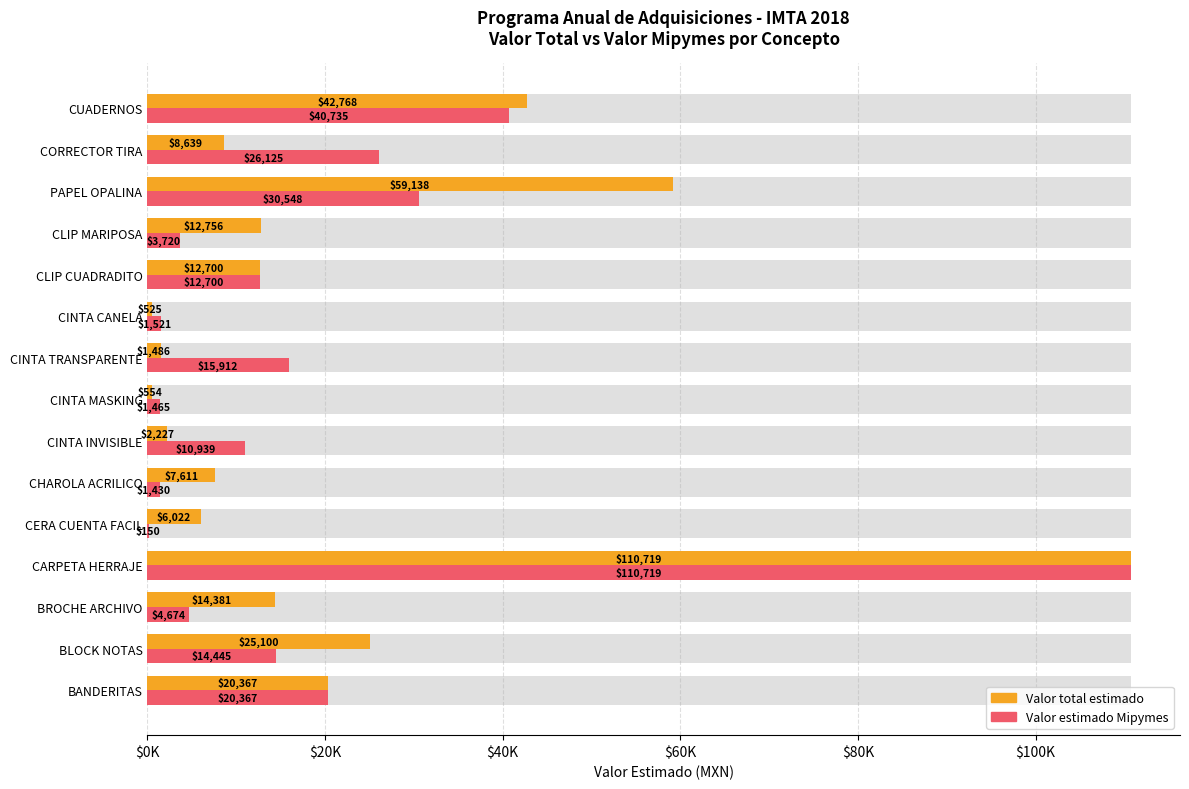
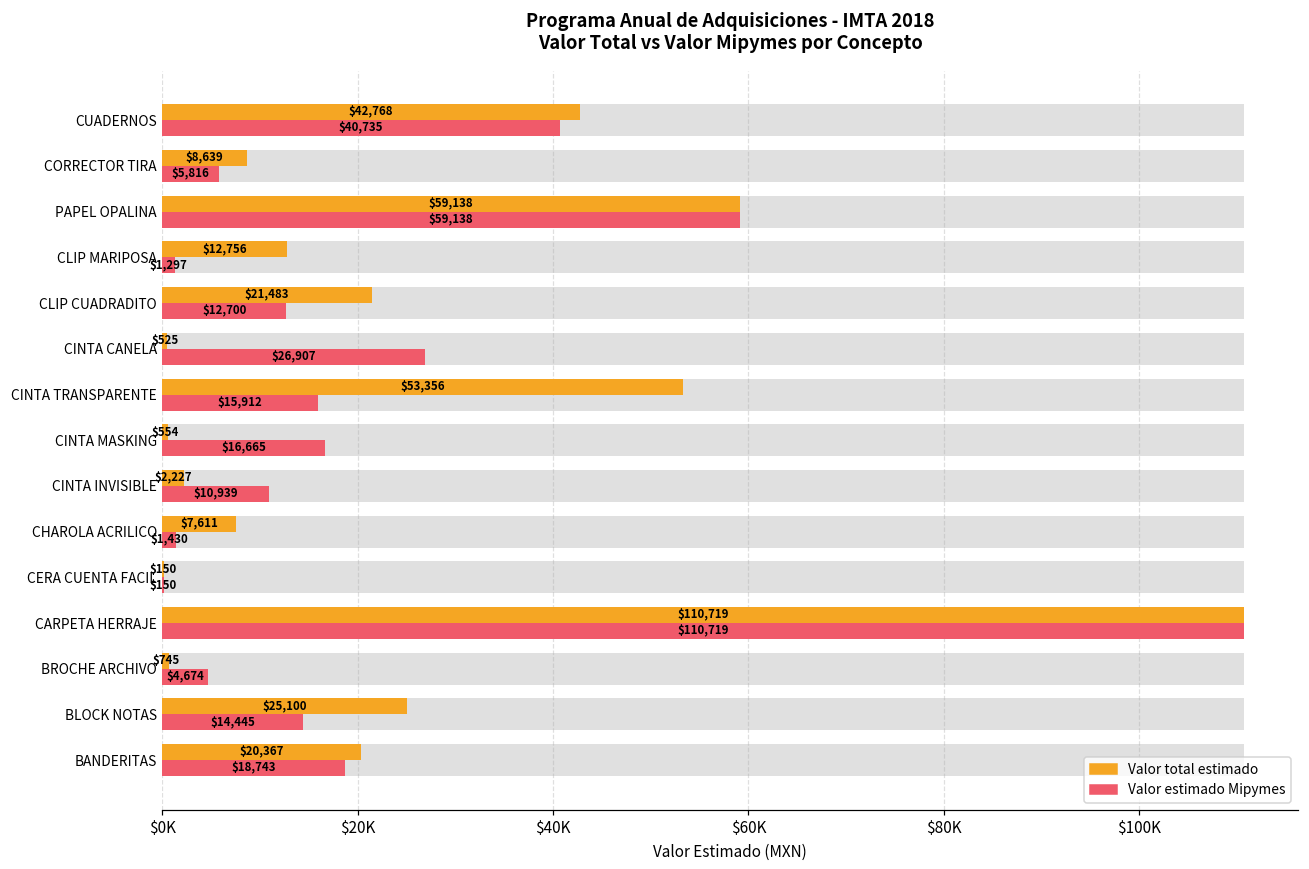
  {
    "Valor total estimado": {
-     "CLIP CUADRADITO": "$12,700",
-     "CINTA TRANSPARENTE": "$1,486",
-     "CERA CUENTA FACIL": "$6,022",
+     "CLIP CUADRADITO": "$21,483",
+     "CINTA TRANSPARENTE": "$53,356",
+     "CERA CUENTA FACIL": "$150",
      "CARPETA HERRAJE": "$110,719",
-     "BROCHE ARCHIVO": "$14,381"
+     "BROCHE ARCHIVO": "$745"
    },
    "Valor estimado Mipymes": {
-     "CORRECTOR TIRA": "$26,125",
-     "PAPEL OPALINA": "$30,548",
-     "CLIP MARIPOSA": "$3,720",
-     "CINTA CANELA": "$1,521",
-     "CINTA MASKING": "$1,465",
+     "CORRECTOR TIRA": "$5,816",
+     "PAPEL OPALINA": "$59,138",
+     "CLIP MARIPOSA": "$1,297",
+     "CINTA CANELA": "$26,907",
+     "CINTA MASKING": "$16,665",
      "CERA CUENTA FACIL": "$150",
      "CARPETA HERRAJE": "$110,719",
-     "BANDERITAS": "$20,367"
+     "BANDERITAS": "$18,743"
    }
  }
